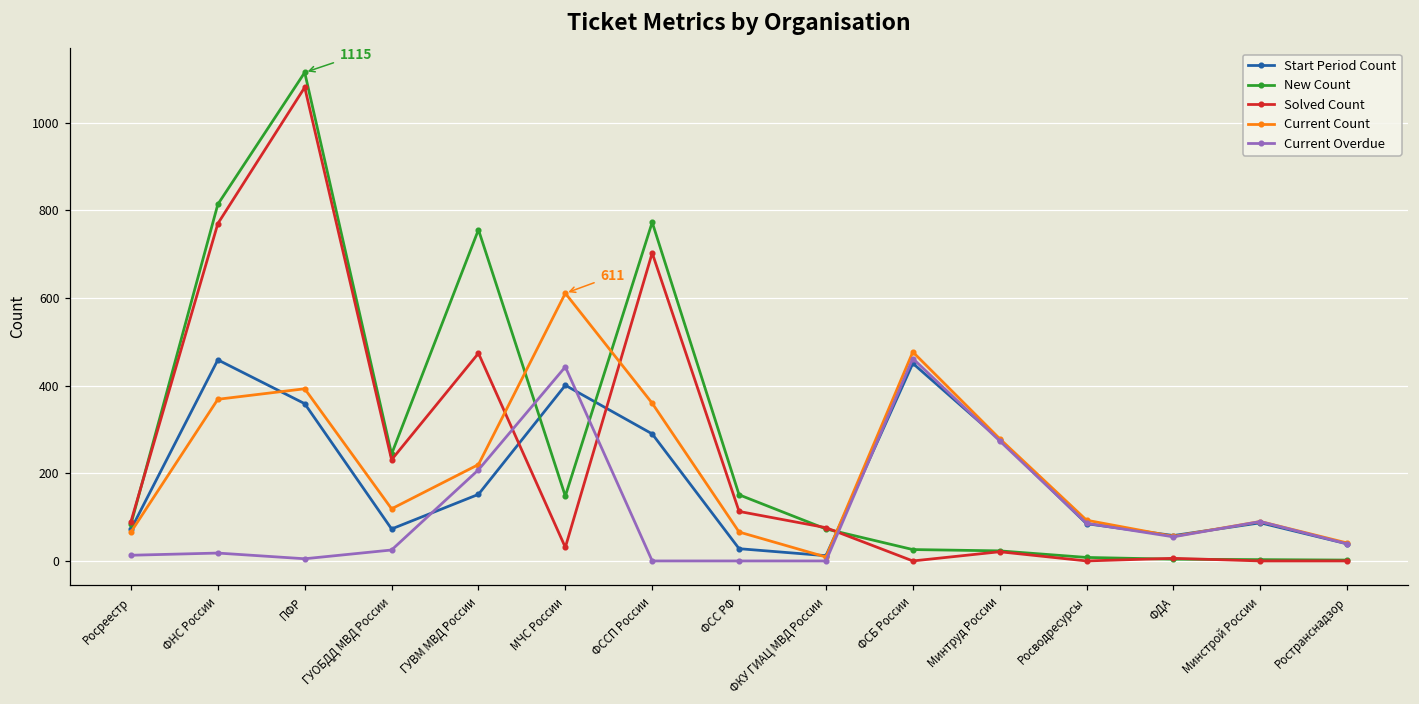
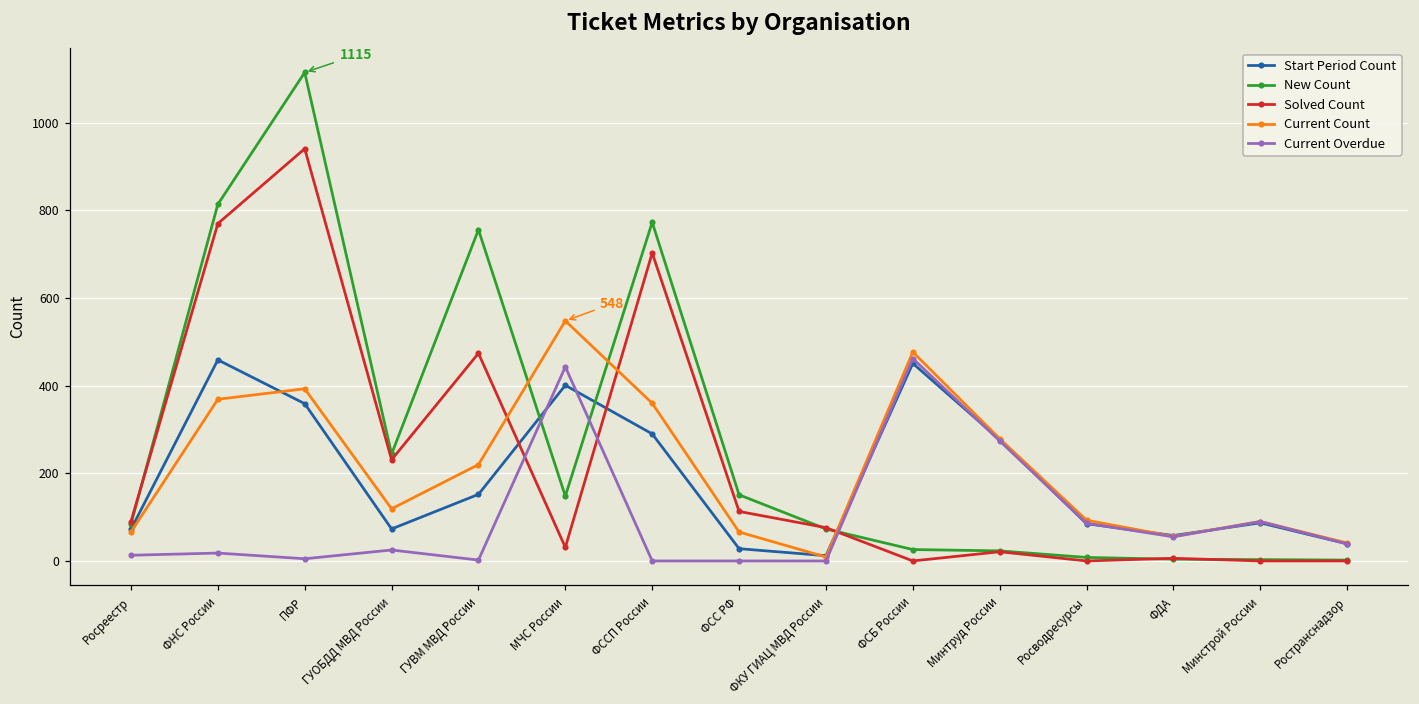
  {
    "Start Period Count": {
      "ФНС России": 460,
      "ПФР": 360,
      "ГУОБДД МВД России": 70,
      "ГУВМ МВД России": 150,
      "МЧС России": 400,
      "ФССП России": 290,
      "ФСС РФ": 30,
      "ФСБ России": 450
    },
    "New Count": {
      "ПФР": 1115
    },
    "Solved Count": {
      "ФНС России": 770,
-     "ПФР": 1080,
+     "ПФР": 940,
      "ГУОБДД МВД России": 230,
      "ГУВМ МВД России": 470,
      "МЧС России": 30,
      "ФССП России": 700,
      "ФСС РФ": 110,
      "ФСБ России": 0,
      "Росводресурсы": 0
    },
    "Current Count": {
-     "МЧС России": 611
+     "МЧС России": 548
    },
    "Current Overdue": {
      "Росреестр": 10,
      "ФНС России": 20,
      "ПФР": 10,
      "ГУОБДД МВД России": 30,
-     "ГУВМ МВД России": 210,
+     "ГУВМ МВД России": 0,
      "МЧС России": 440,
      "ФССП России": 0,
      "ФСС РФ": 0,
      "ФКУ ГИАЦ МВД России": 0,
      "ФСБ России": 460
    }
  }
